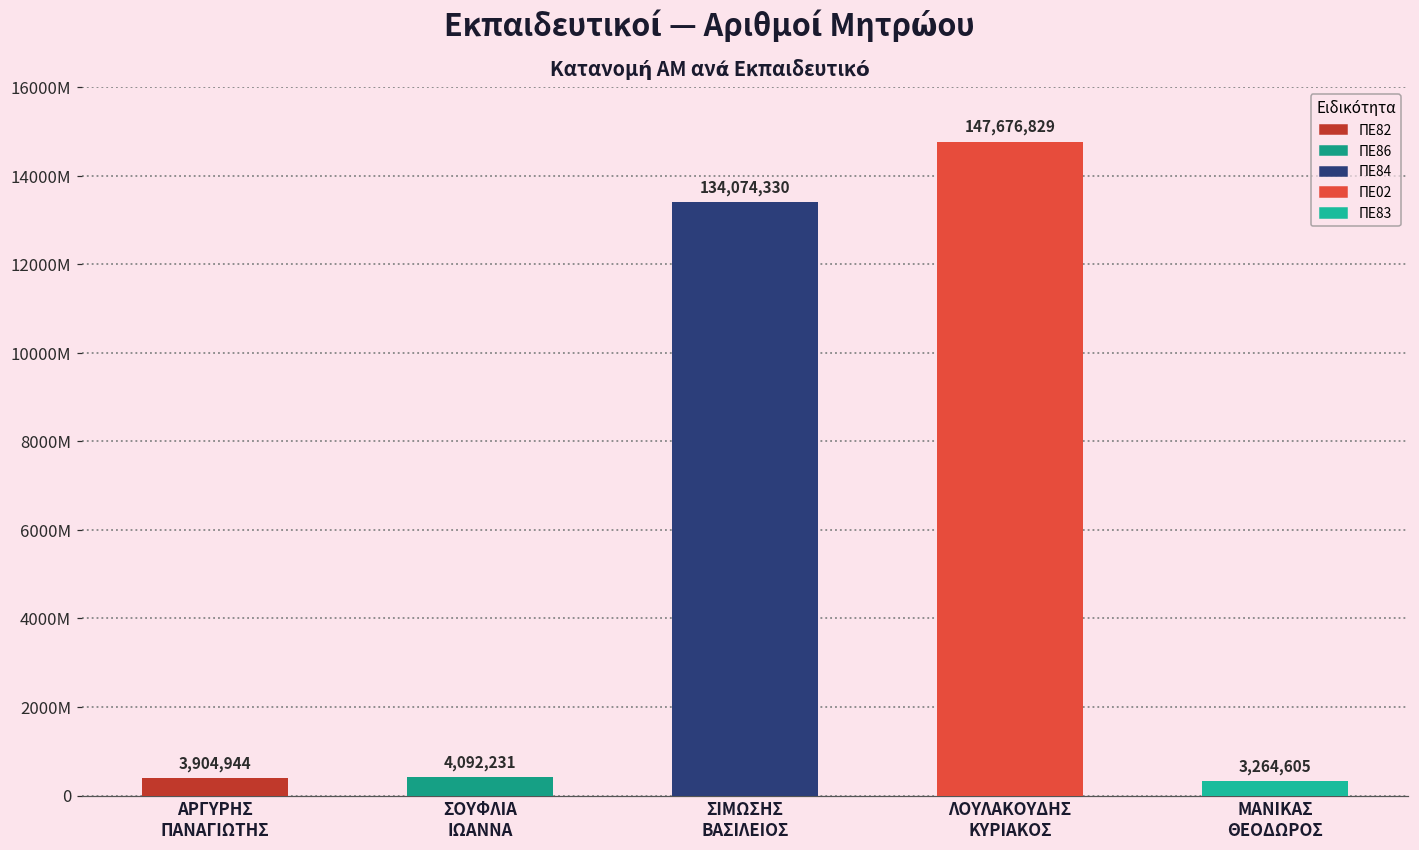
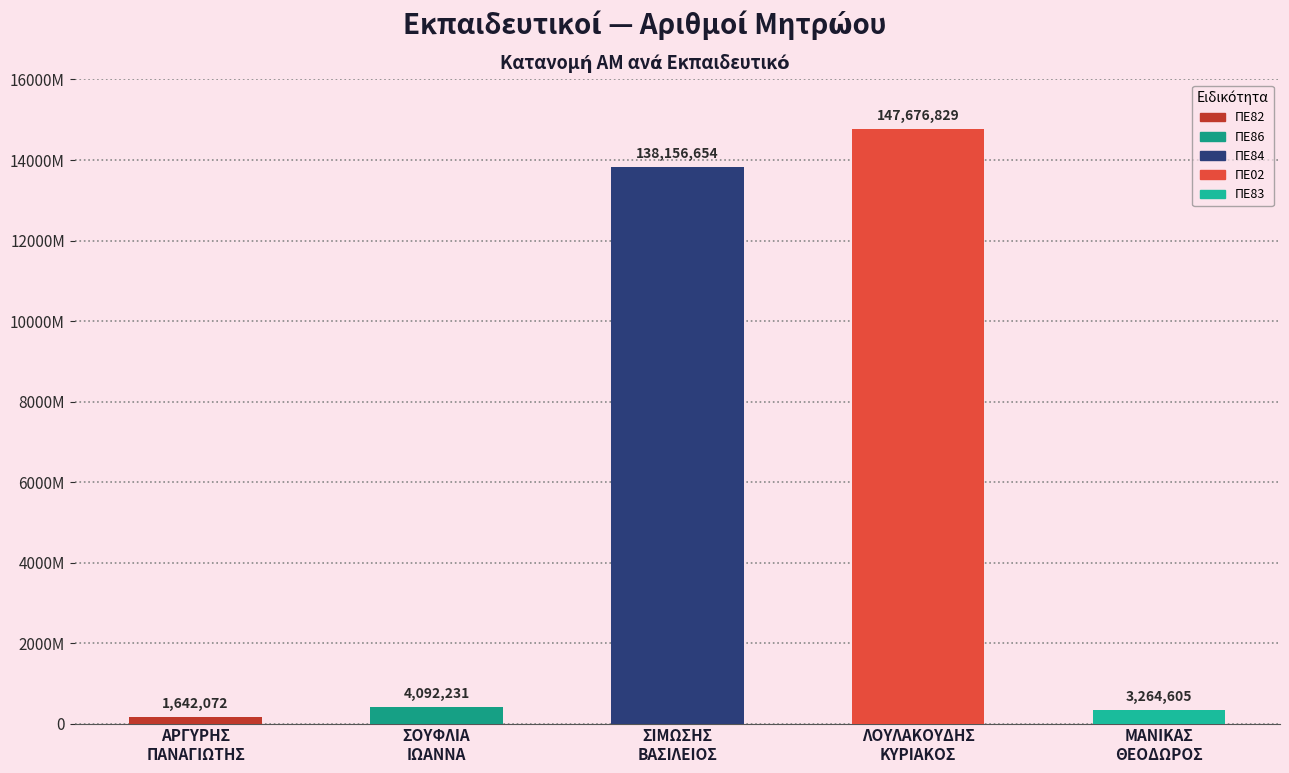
  {
-   "ΑΡΓΥΡΗΣ ΠΑΝΑΓΙΩΤΗΣ": "3,904,944",
+   "ΑΡΓΥΡΗΣ ΠΑΝΑΓΙΩΤΗΣ": "1,642,072",
    "ΣΟΥΦΛΙΑ ΙΩΑΝΝΑ": "4,092,231",
-   "ΣΙΜΩΣΗΣ ΒΑΣΙΛΕΙΟΣ": "134,074,330",
+   "ΣΙΜΩΣΗΣ ΒΑΣΙΛΕΙΟΣ": "138,156,654",
    "ΛΟΥΛΑΚΟΥΔΗΣ ΚΥΡΙΑΚΟΣ": "147,676,829",
    "ΜΑΝΙΚΑΣ ΘΕΟΔΩΡΟΣ": "3,264,605"
  }
